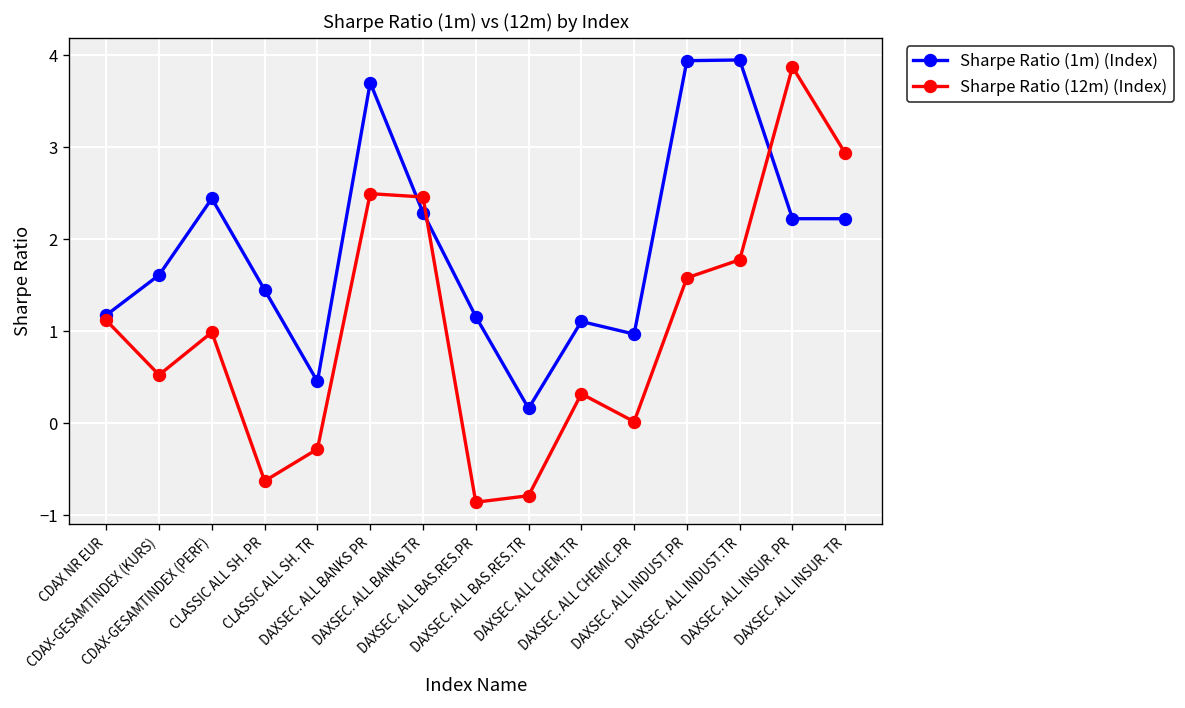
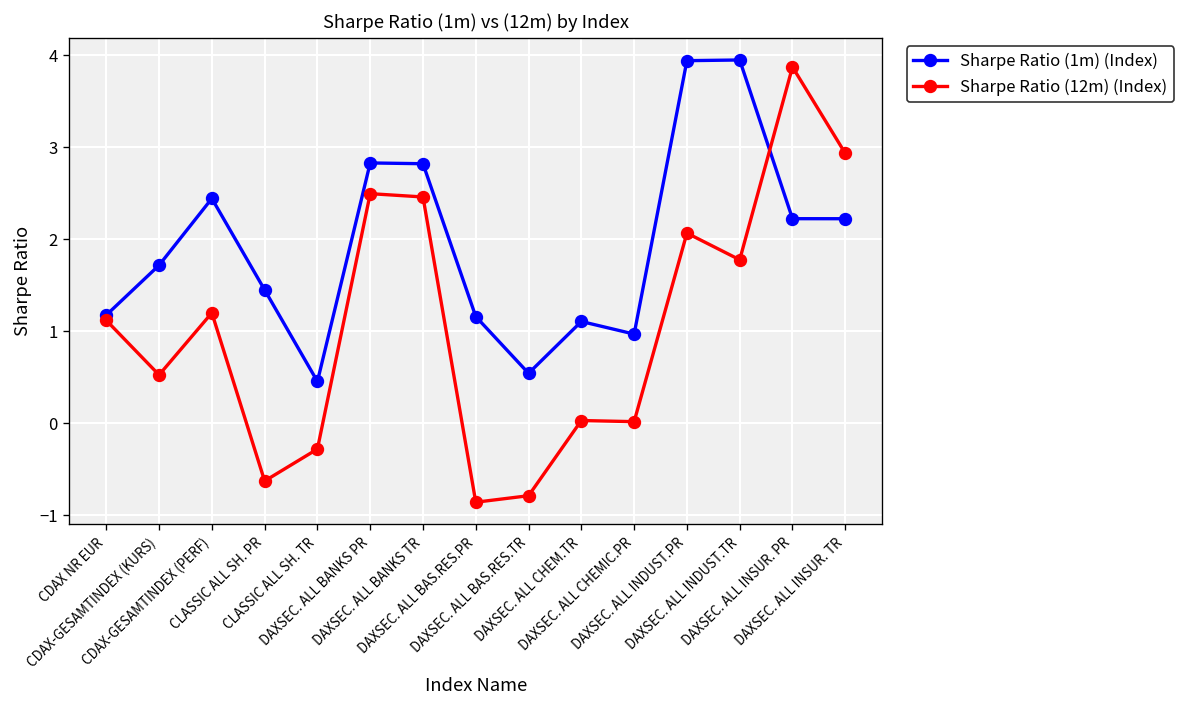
  {
    "Sharpe Ratio (1m) (Index)": {
      "CDAX NR EUR": 1.2,
-     "CDAX-GESAMTINDEX (KURS)": 1.6,
+     "CDAX-GESAMTINDEX (KURS)": 1.7,
      "CDAX-GESAMTINDEX (PERF)": 2.4,
      "CLASSIC ALL SH. PR": 1.5,
      "CLASSIC ALL SH. TR": 0.5,
-     "DAXSEC. ALL BANKS PR": 3.7,
-     "DAXSEC. ALL BANKS TR": 2.3,
+     "DAXSEC. ALL BANKS PR": 2.8,
+     "DAXSEC. ALL BANKS TR": 2.8,
      "DAXSEC. ALL BAS.RES.PR": 1.2,
-     "DAXSEC. ALL BAS.RES.TR": 0.2,
+     "DAXSEC. ALL BAS.RES.TR": 0.5,
      "DAXSEC. ALL CHEM.TR": 1.1,
      "DAXSEC. ALL CHEMIC.PR": 1.0,
      "DAXSEC. ALL INDUST.PR": 3.9,
      "DAXSEC. ALL INDUST.TR": 3.9,
      "DAXSEC. ALL INSUR. PR": 2.2,
      "DAXSEC. ALL INSUR. TR": 2.2
    },
    "Sharpe Ratio (12m) (Index)": {
      "CDAX NR EUR": 1.1,
      "CDAX-GESAMTINDEX (KURS)": 0.5,
-     "CDAX-GESAMTINDEX (PERF)": 1.0,
+     "CDAX-GESAMTINDEX (PERF)": 1.2,
      "CLASSIC ALL SH. PR": -0.6,
      "CLASSIC ALL SH. TR": -0.3,
      "DAXSEC. ALL BANKS PR": 2.5,
      "DAXSEC. ALL BANKS TR": 2.5,
      "DAXSEC. ALL BAS.RES.PR": -0.9,
      "DAXSEC. ALL BAS.RES.TR": -0.8,
-     "DAXSEC. ALL CHEM.TR": 0.3,
+     "DAXSEC. ALL CHEM.TR": 0.0,
      "DAXSEC. ALL CHEMIC.PR": 0.0,
-     "DAXSEC. ALL INDUST.PR": 1.6,
+     "DAXSEC. ALL INDUST.PR": 2.1,
      "DAXSEC. ALL INDUST.TR": 1.8,
      "DAXSEC. ALL INSUR. PR": 3.9,
      "DAXSEC. ALL INSUR. TR": 2.9
    }
  }
